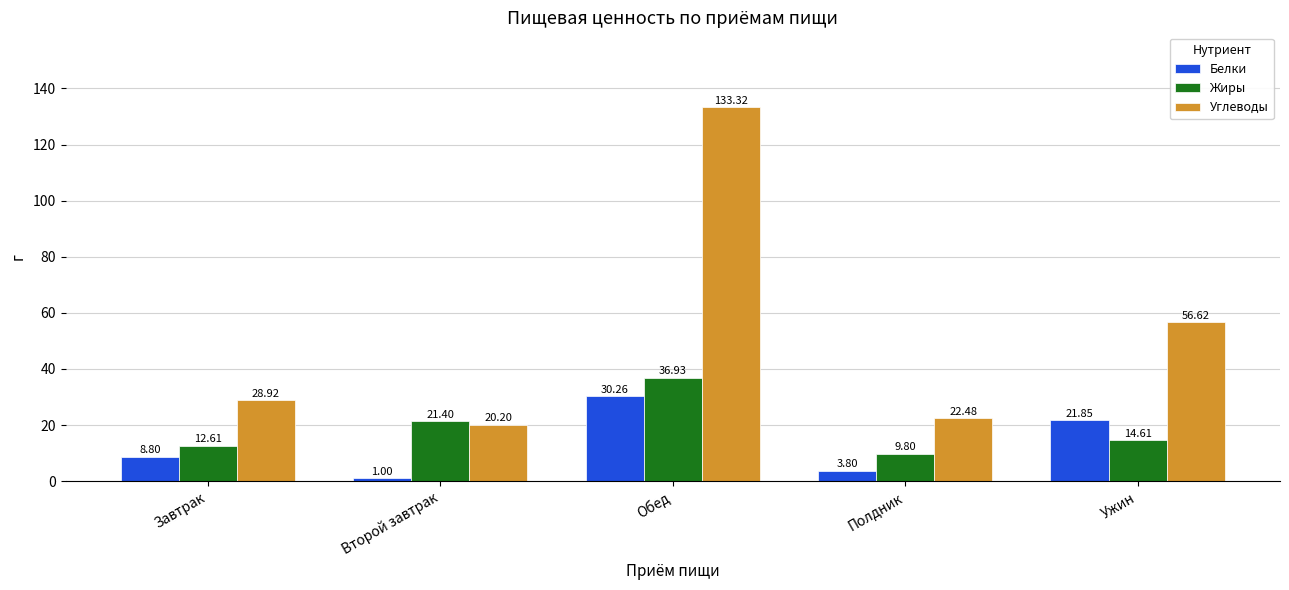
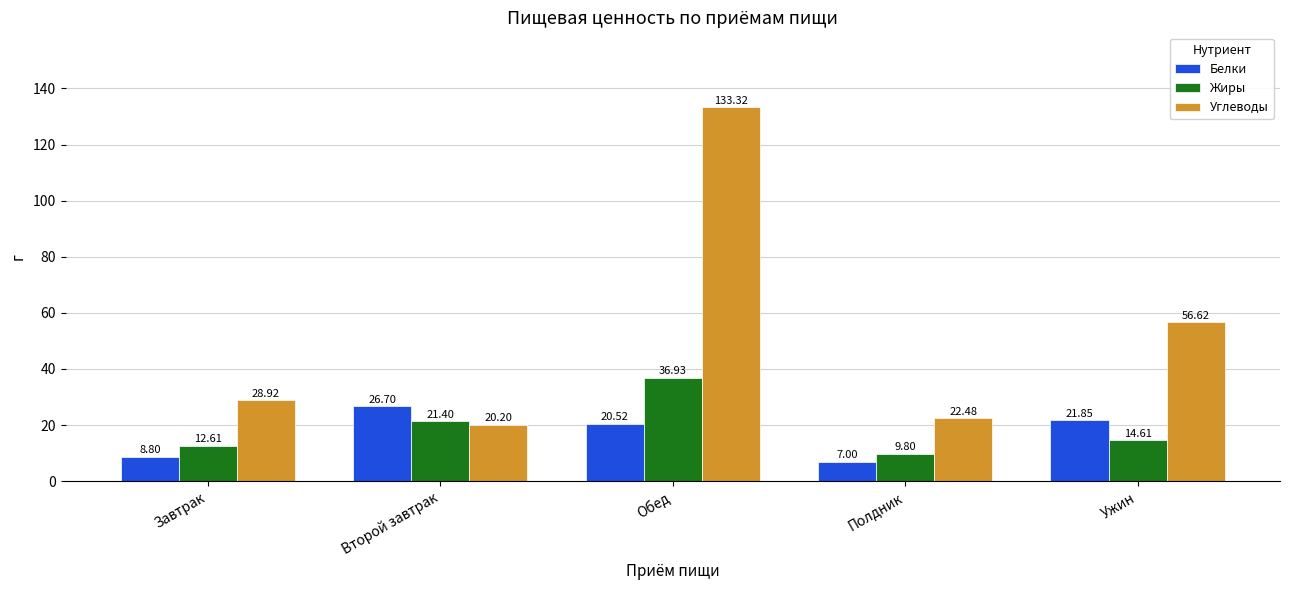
  {
    "Белки": {
      "Завтрак": 8.80,
-     "Второй завтрак": 1.00,
-     "Обед": 30.26,
-     "Полдник": 3.80,
+     "Второй завтрак": 26.70,
+     "Обед": 20.52,
+     "Полдник": 7.00,
      "Ужин": 21.85
    },
    "Жиры": {
      "Завтрак": 12.61,
      "Второй завтрак": 21.40,
      "Обед": 36.93,
      "Полдник": 9.80,
      "Ужин": 14.61
    },
    "Углеводы": {
      "Завтрак": 28.92,
      "Второй завтрак": 20.20,
      "Обед": 133.32,
      "Полдник": 22.48,
      "Ужин": 56.62
    }
  }
